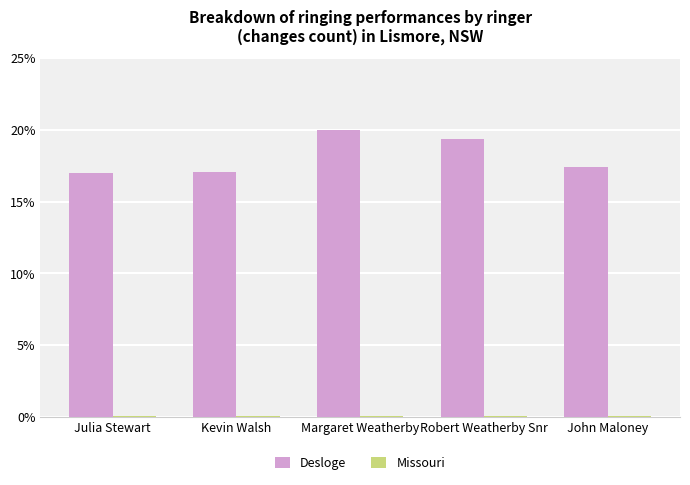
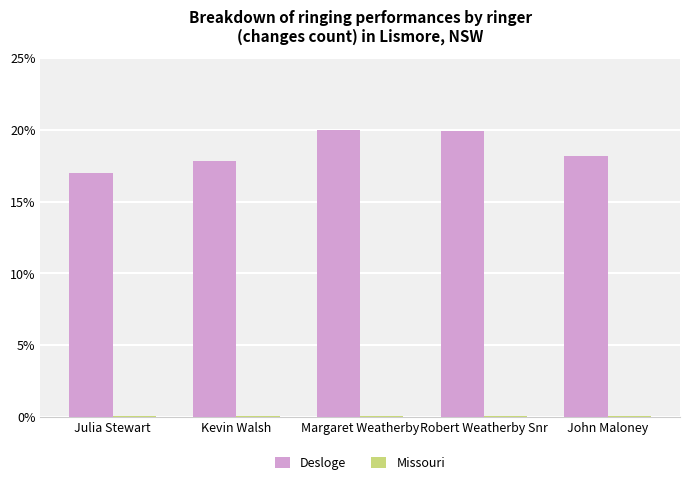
  {
    "Desloge": {
      "Julia Stewart": "17.0%",
-     "Kevin Walsh": "17.0%",
+     "Kevin Walsh": "17.8%",
      "Margaret Weatherby": "20.0%",
-     "Robert Weatherby Snr": "19.4%",
-     "John Maloney": "17.4%"
+     "Robert Weatherby Snr": "19.9%",
+     "John Maloney": "18.2%"
    }
  }
